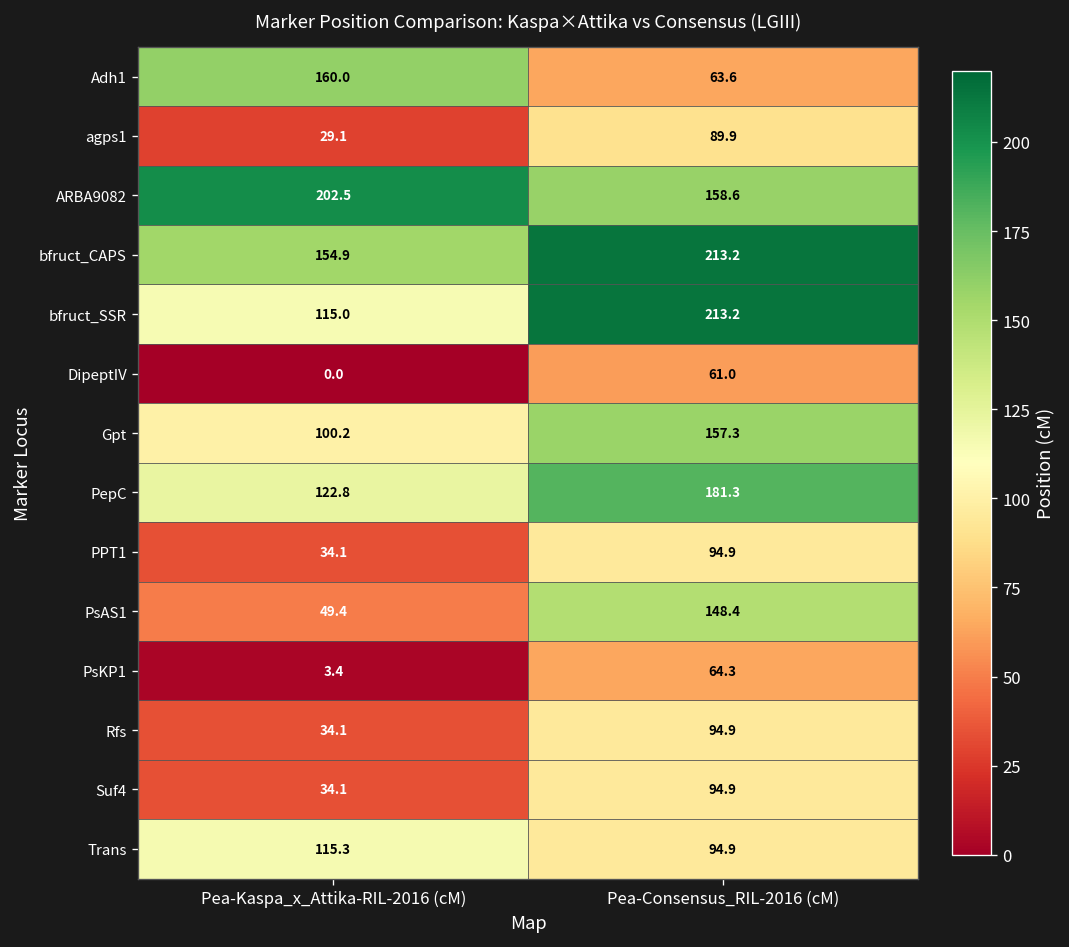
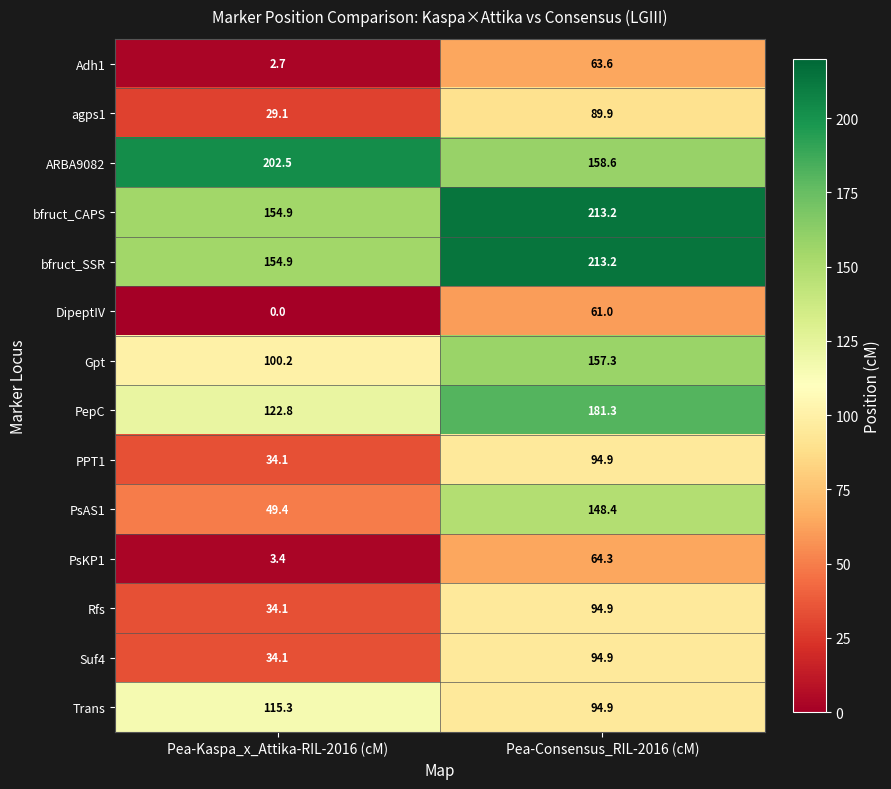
  {
    "Adh1": {
-     "Pea-Kaspa_x_Attika-RIL-2016 (cM)": 160.0,
+     "Pea-Kaspa_x_Attika-RIL-2016 (cM)": 2.7,
      "Pea-Consensus_RIL-2016 (cM)": 63.6
    },
    "agps1": {
      "Pea-Kaspa_x_Attika-RIL-2016 (cM)": 29.1,
      "Pea-Consensus_RIL-2016 (cM)": 89.9
    },
    "ARBA9082": {
      "Pea-Kaspa_x_Attika-RIL-2016 (cM)": 202.5,
      "Pea-Consensus_RIL-2016 (cM)": 158.6
    },
    "bfruct_CAPS": {
      "Pea-Kaspa_x_Attika-RIL-2016 (cM)": 154.9,
      "Pea-Consensus_RIL-2016 (cM)": 213.2
    },
    "bfruct_SSR": {
-     "Pea-Kaspa_x_Attika-RIL-2016 (cM)": 115.0,
+     "Pea-Kaspa_x_Attika-RIL-2016 (cM)": 154.9,
      "Pea-Consensus_RIL-2016 (cM)": 213.2
    },
    "DipeptIV": {
      "Pea-Kaspa_x_Attika-RIL-2016 (cM)": 0.0,
      "Pea-Consensus_RIL-2016 (cM)": 61.0
    },
    "Gpt": {
      "Pea-Kaspa_x_Attika-RIL-2016 (cM)": 100.2,
      "Pea-Consensus_RIL-2016 (cM)": 157.3
    },
    "PepC": {
      "Pea-Kaspa_x_Attika-RIL-2016 (cM)": 122.8,
      "Pea-Consensus_RIL-2016 (cM)": 181.3
    },
    "PPT1": {
      "Pea-Kaspa_x_Attika-RIL-2016 (cM)": 34.1,
      "Pea-Consensus_RIL-2016 (cM)": 94.9
    },
    "PsAS1": {
      "Pea-Kaspa_x_Attika-RIL-2016 (cM)": 49.4,
      "Pea-Consensus_RIL-2016 (cM)": 148.4
    },
    "PsKP1": {
      "Pea-Kaspa_x_Attika-RIL-2016 (cM)": 3.4,
      "Pea-Consensus_RIL-2016 (cM)": 64.3
    },
    "Rfs": {
      "Pea-Kaspa_x_Attika-RIL-2016 (cM)": 34.1,
      "Pea-Consensus_RIL-2016 (cM)": 94.9
    },
    "Suf4": {
      "Pea-Kaspa_x_Attika-RIL-2016 (cM)": 34.1,
      "Pea-Consensus_RIL-2016 (cM)": 94.9
    },
    "Trans": {
      "Pea-Kaspa_x_Attika-RIL-2016 (cM)": 115.3,
      "Pea-Consensus_RIL-2016 (cM)": 94.9
    }
  }
